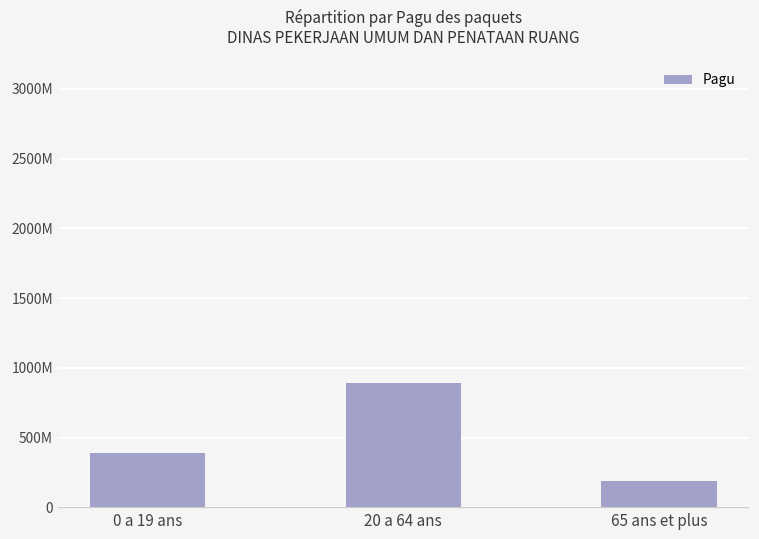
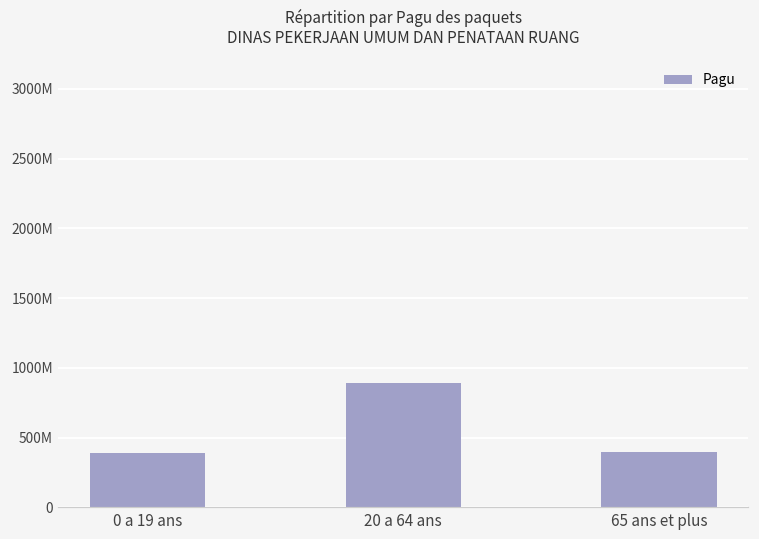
  {
    "0 a 19 ans": 390000000,
    "20 a 64 ans": 890000000,
-   "65 ans et plus": 190000000
+   "65 ans et plus": 400000000
  }
